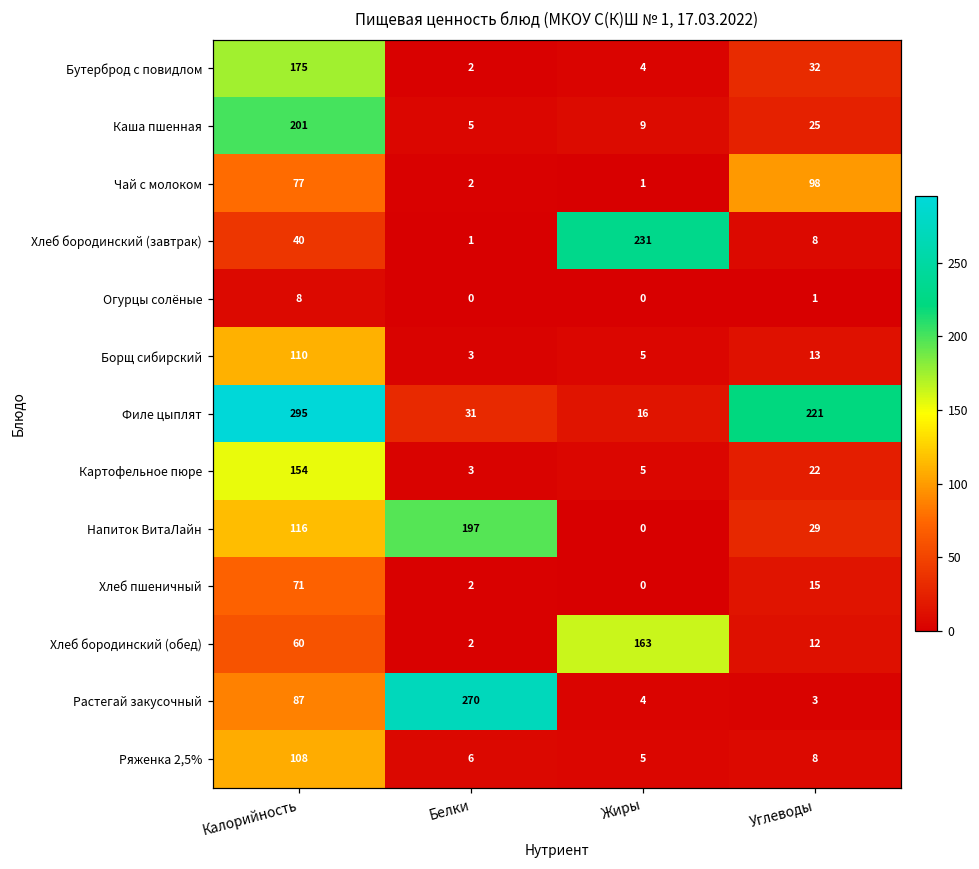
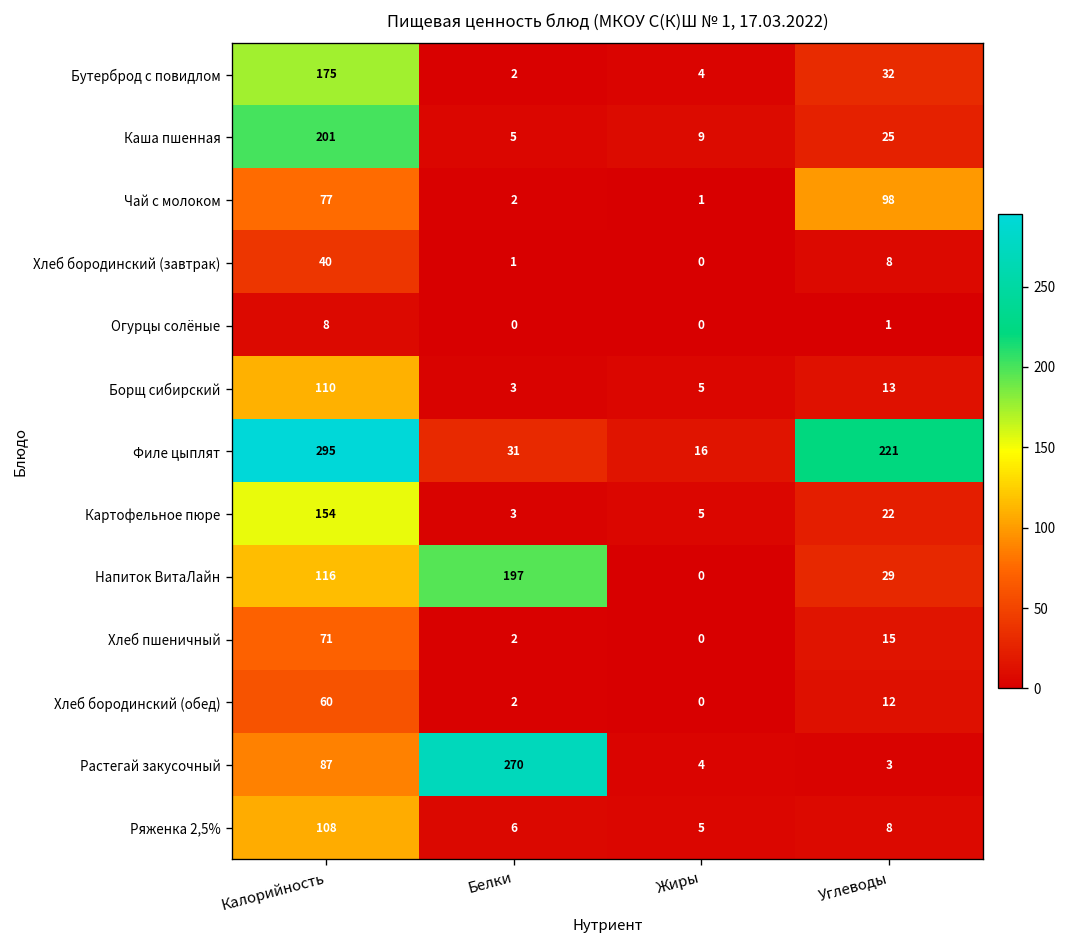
  {
    "Бутерброд с повидлом": {
      "Калорийность": 175,
      "Белки": 2,
      "Жиры": 4,
      "Углеводы": 32
    },
    "Каша пшенная": {
      "Калорийность": 201,
      "Белки": 5,
      "Жиры": 9,
      "Углеводы": 25
    },
    "Чай с молоком": {
      "Калорийность": 77,
      "Белки": 2,
      "Жиры": 1,
      "Углеводы": 98
    },
    "Хлеб бородинский (завтрак)": {
      "Калорийность": 40,
      "Белки": 1,
-     "Жиры": 231,
+     "Жиры": 0,
      "Углеводы": 8
    },
    "Огурцы солёные": {
      "Калорийность": 8,
      "Белки": 0,
      "Жиры": 0,
      "Углеводы": 1
    },
    "Борщ сибирский": {
      "Калорийность": 110,
      "Белки": 3,
      "Жиры": 5,
      "Углеводы": 13
    },
    "Филе цыплят": {
      "Калорийность": 295,
      "Белки": 31,
      "Жиры": 16,
      "Углеводы": 221
    },
    "Картофельное пюре": {
      "Калорийность": 154,
      "Белки": 3,
      "Жиры": 5,
      "Углеводы": 22
    },
    "Напиток ВитаЛайн": {
      "Калорийность": 116,
      "Белки": 197,
      "Жиры": 0,
      "Углеводы": 29
    },
    "Хлеб пшеничный": {
      "Калорийность": 71,
      "Белки": 2,
      "Жиры": 0,
      "Углеводы": 15
    },
    "Хлеб бородинский (обед)": {
      "Калорийность": 60,
      "Белки": 2,
-     "Жиры": 163,
+     "Жиры": 0,
      "Углеводы": 12
    },
    "Растегай закусочный": {
      "Калорийность": 87,
      "Белки": 270,
      "Жиры": 4,
      "Углеводы": 3
    },
    "Ряженка 2,5%": {
      "Калорийность": 108,
      "Белки": 6,
      "Жиры": 5,
      "Углеводы": 8
    }
  }
